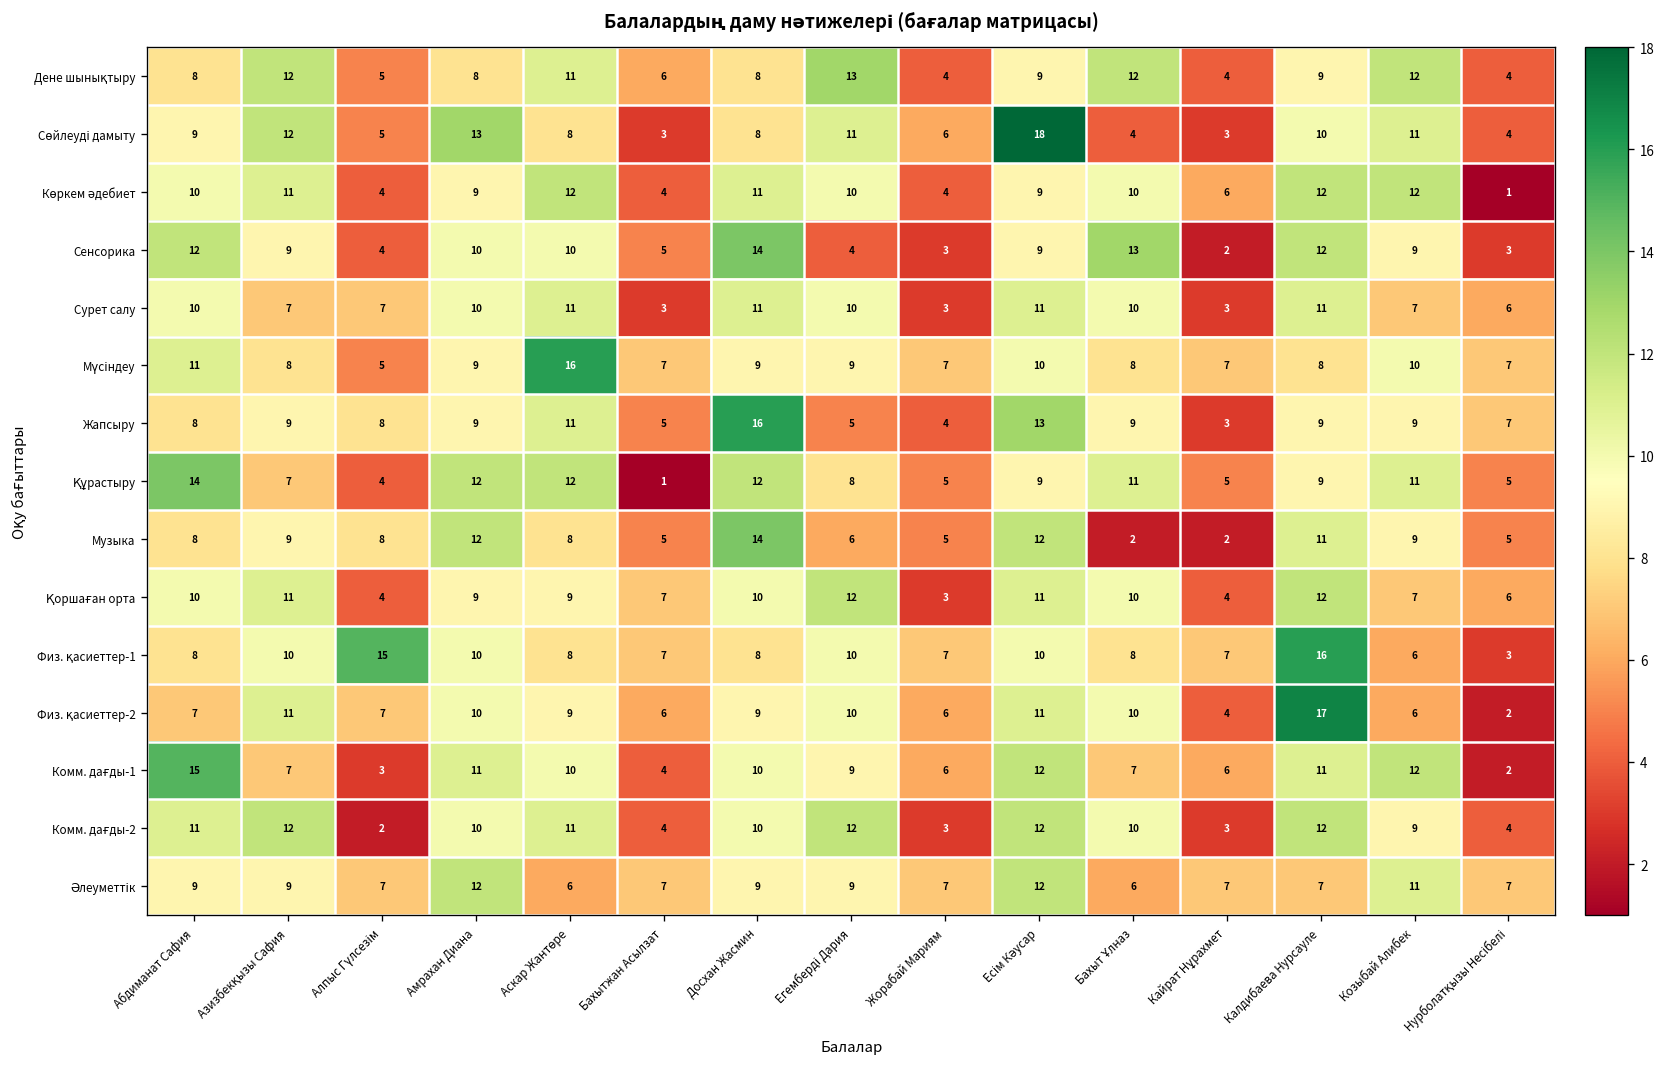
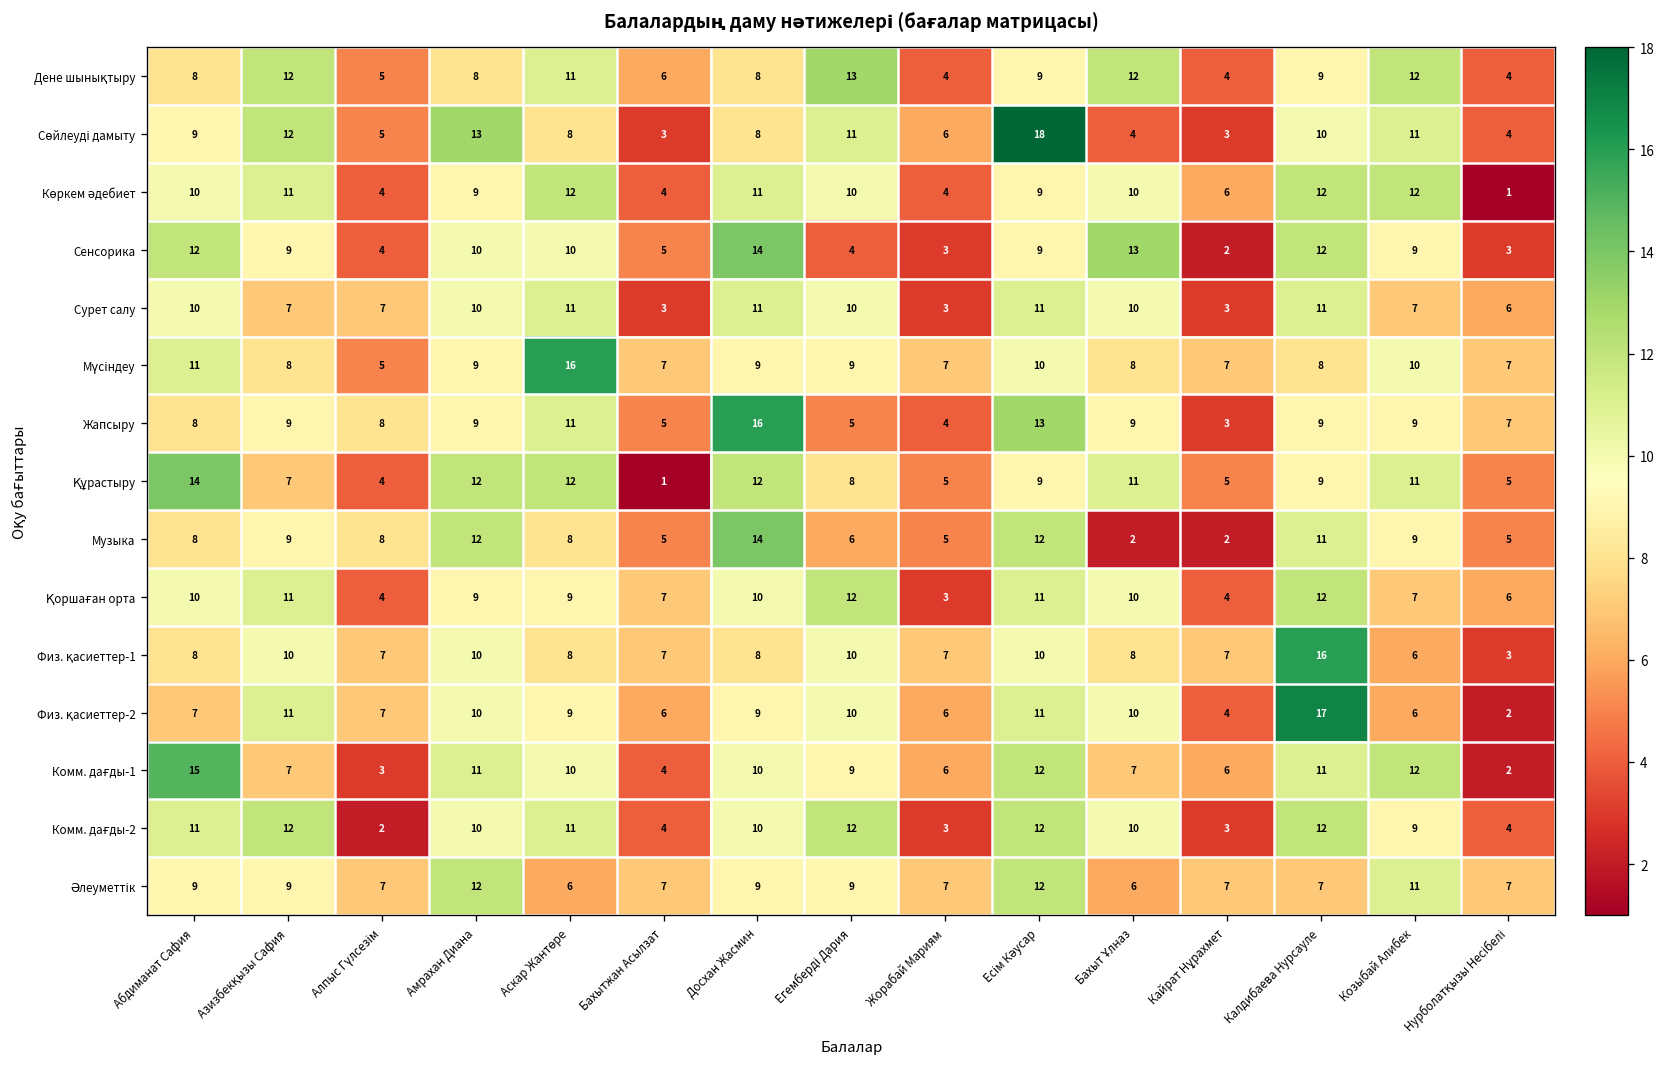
  {
    "Физ. қасиеттер-1": {
      "Абдиманат Сафия": 8,
      "Азизбекқызы Сафия": 10,
-     "Алпыс Гүлсезім": 15,
+     "Алпыс Гүлсезім": 7,
      "Амрахан Диана": 10,
      "Аскар Жантөре": 8,
      "Бахытжан Асылзат": 7,
      "Досхан Жасмин": 8,
      "Егемберді Дария": 10,
      "Жорабай Мариям": 7,
      "Есім Кәусар": 10,
      "Бахыт Ұлназ": 8,
      "Кайрат Нұрахмет": 7,
      "Калдибаева Нурсауле": 16,
      "Козыбай Алибек": 6,
      "Нурболатқызы Несібелі": 3
    }
  }
